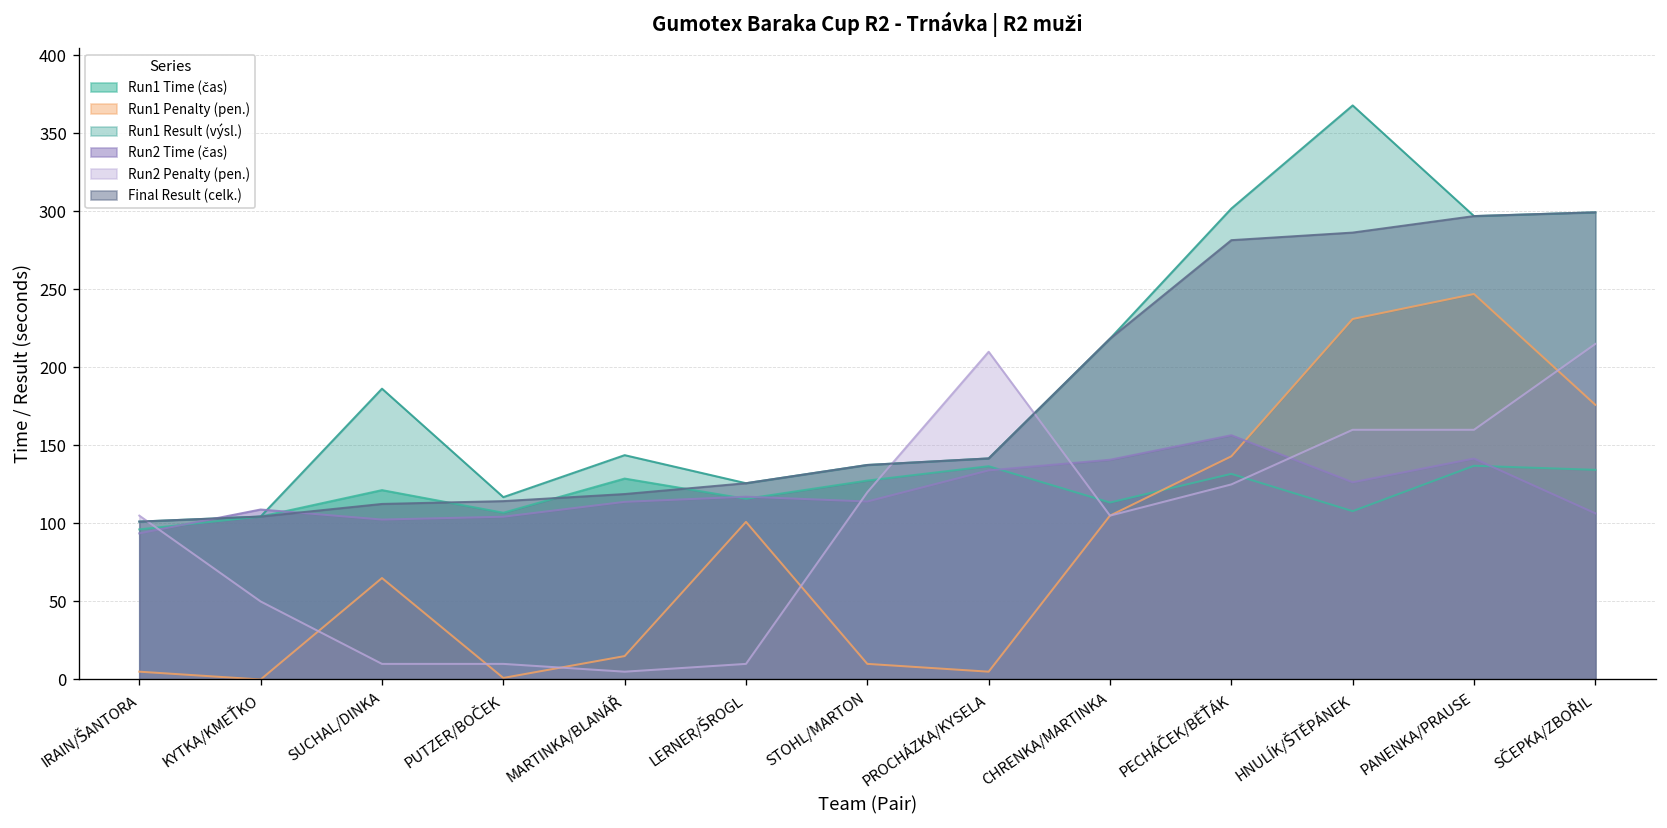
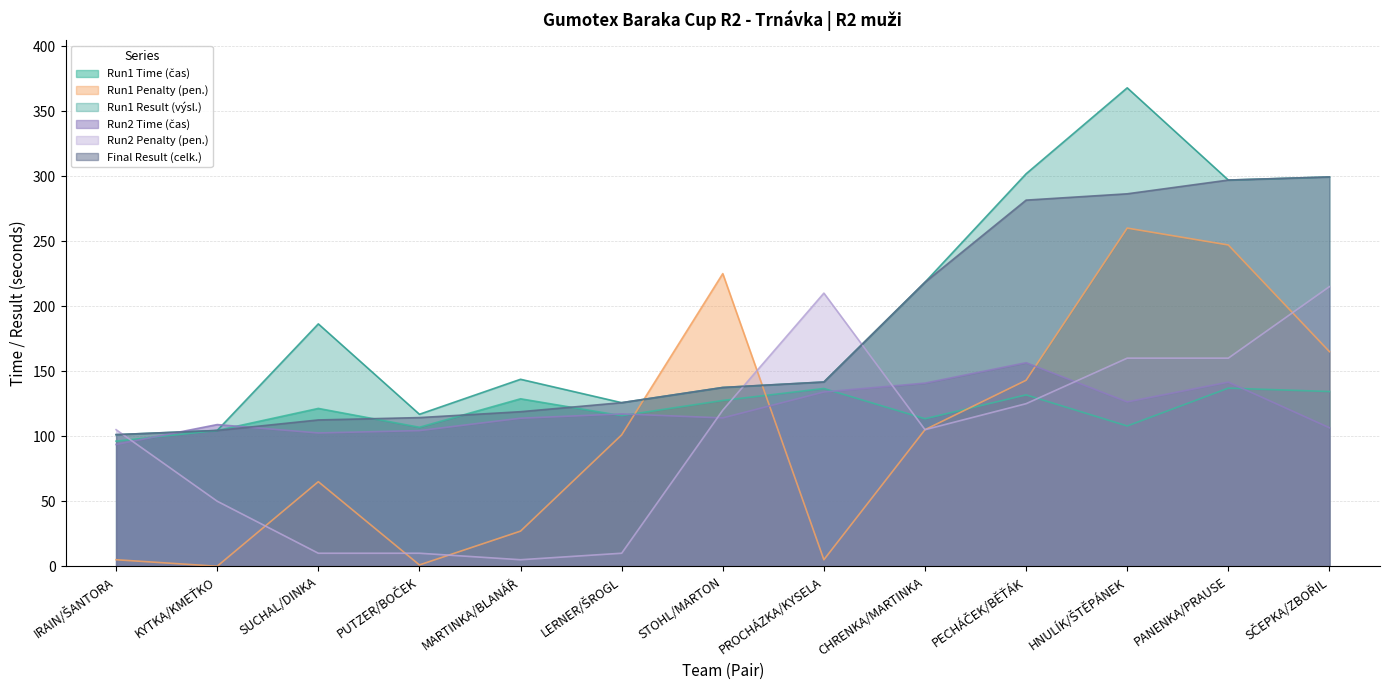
  {
    "Run1 Penalty (pen.)": {
      "IRAIN/ŠANTORA": 5,
      "KYTKA/KMEŤKO": 0,
      "SUCHAL/DINKA": 65,
      "PUTZER/BOČEK": 1,
-     "MARTINKA/BLANÁŘ": 15,
+     "MARTINKA/BLANÁŘ": 27,
      "LERNER/ŠROGL": 101,
-     "STOHL/MARTON": 10,
+     "STOHL/MARTON": 225,
      "PROCHÁZKA/KYSELA": 5,
      "PECHÁČEK/BĚŤÁK": 143,
-     "HNULÍK/ŠTĚPÁNEK": 231,
+     "HNULÍK/ŠTĚPÁNEK": 260,
      "PANENKA/PRAUSE": 247,
-     "SČEPKA/ZBOŘIL": 176
+     "SČEPKA/ZBOŘIL": 165
    }
  }
